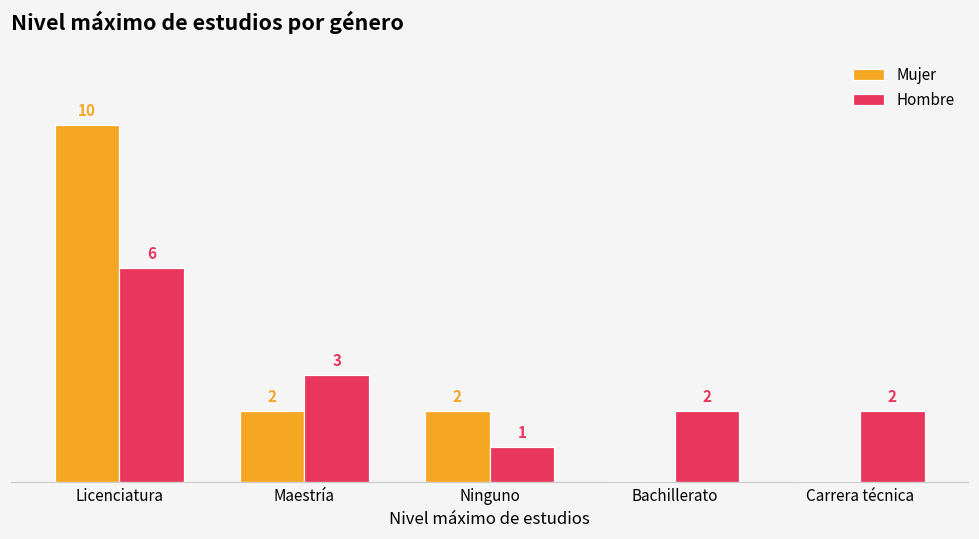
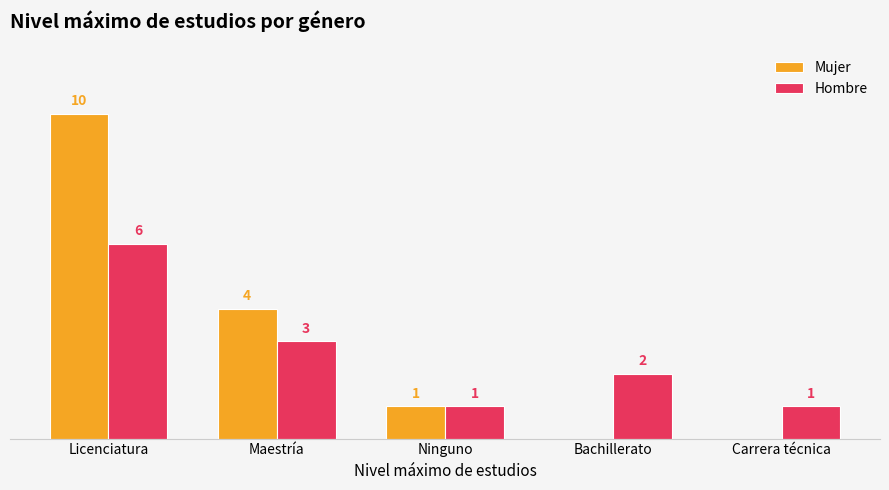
  {
    "Mujer": {
      "Licenciatura": 10,
-     "Maestría": 2,
-     "Ninguno": 2
+     "Maestría": 4,
+     "Ninguno": 1
    },
    "Hombre": {
      "Licenciatura": 6,
      "Maestría": 3,
      "Ninguno": 1,
      "Bachillerato": 2,
-     "Carrera técnica": 2
+     "Carrera técnica": 1
    }
  }
